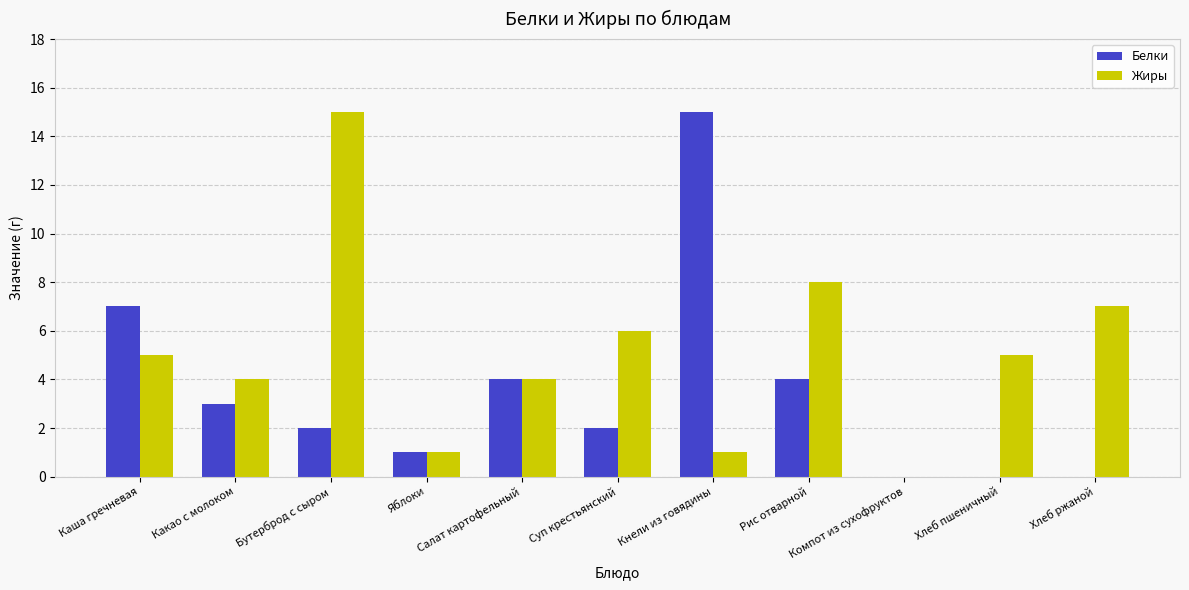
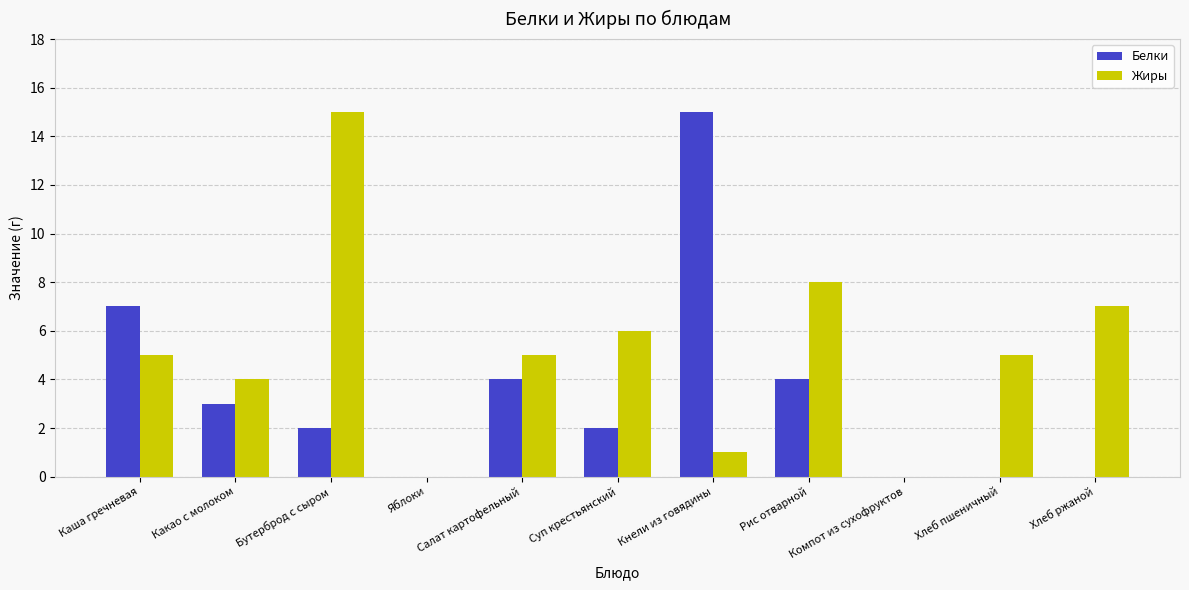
  {
    "Белки": {
      "Каша гречневая": 7,
      "Какао с молоком": 3,
      "Бутерброд с сыром": 2,
-     "Яблоки": 1,
+     "Яблоки": 0,
      "Салат картофельный": 4,
      "Суп крестьянский": 2,
      "Кнели из говядины": 15,
      "Рис отварной": 4,
      "Компот из сухофруктов": 0,
      "Хлеб пшеничный": 0,
      "Хлеб ржаной": 0
    },
    "Жиры": {
      "Каша гречневая": 5,
      "Какао с молоком": 4,
      "Бутерброд с сыром": 15,
-     "Яблоки": 1,
-     "Салат картофельный": 4,
+     "Яблоки": 0,
+     "Салат картофельный": 5,
      "Суп крестьянский": 6,
      "Кнели из говядины": 1,
      "Рис отварной": 8,
      "Компот из сухофруктов": 0,
      "Хлеб пшеничный": 5,
      "Хлеб ржаной": 7
    }
  }
